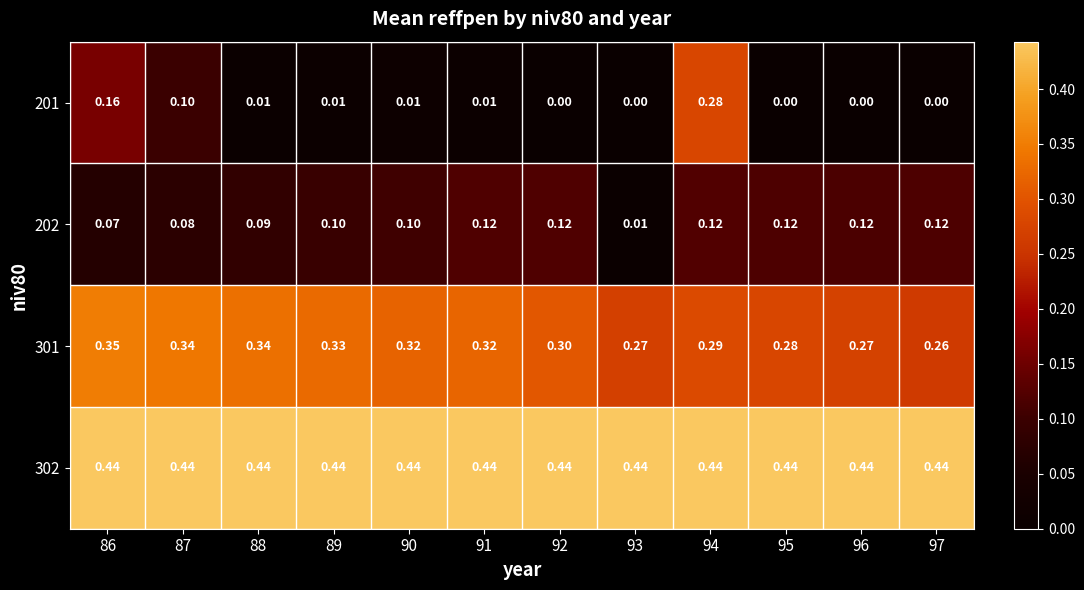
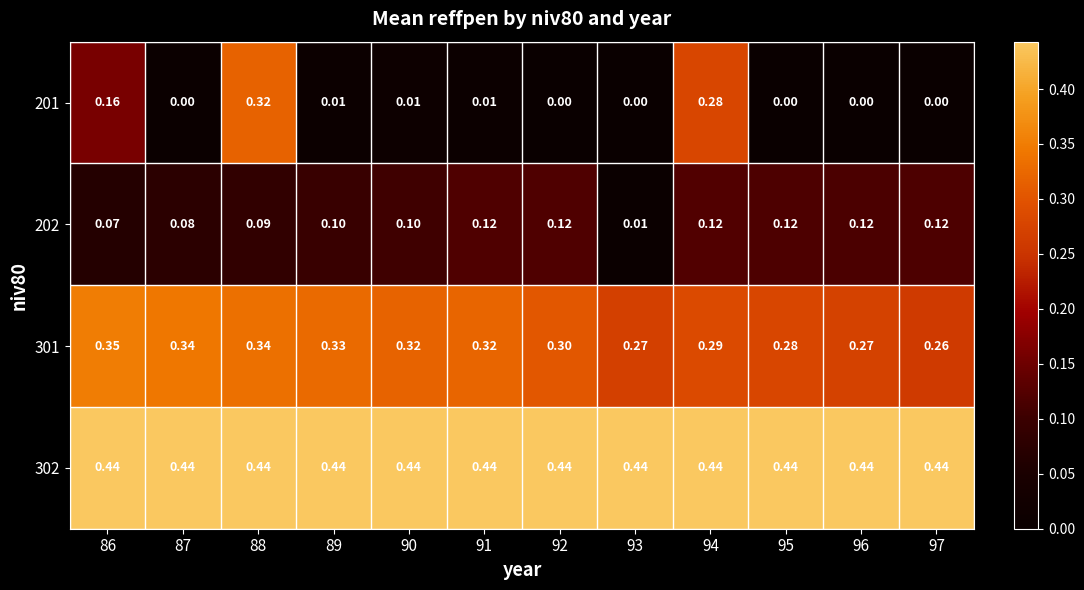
  {
    "201": {
      "86": 0.16,
-     "87": 0.10,
-     "88": 0.01,
+     "87": 0.00,
+     "88": 0.32,
      "89": 0.01,
      "90": 0.01,
      "91": 0.01,
      "92": 0.00,
      "93": 0.00,
      "94": 0.28,
      "95": 0.00,
      "96": 0.00,
      "97": 0.00
    },
    "202": {
      "86": 0.07,
      "87": 0.08,
      "88": 0.09,
      "89": 0.10,
      "90": 0.10,
      "91": 0.12,
      "92": 0.12,
      "93": 0.01,
      "94": 0.12,
      "95": 0.12,
      "96": 0.12,
      "97": 0.12
    },
    "301": {
      "86": 0.35,
      "87": 0.34,
      "88": 0.34,
      "89": 0.33,
      "90": 0.32,
      "91": 0.32,
      "92": 0.30,
      "93": 0.27,
      "94": 0.29,
      "95": 0.28,
      "96": 0.27,
      "97": 0.26
    },
    "302": {
      "86": 0.44,
      "87": 0.44,
      "88": 0.44,
      "89": 0.44,
      "90": 0.44,
      "91": 0.44,
      "92": 0.44,
      "93": 0.44,
      "94": 0.44,
      "95": 0.44,
      "96": 0.44,
      "97": 0.44
    }
  }
